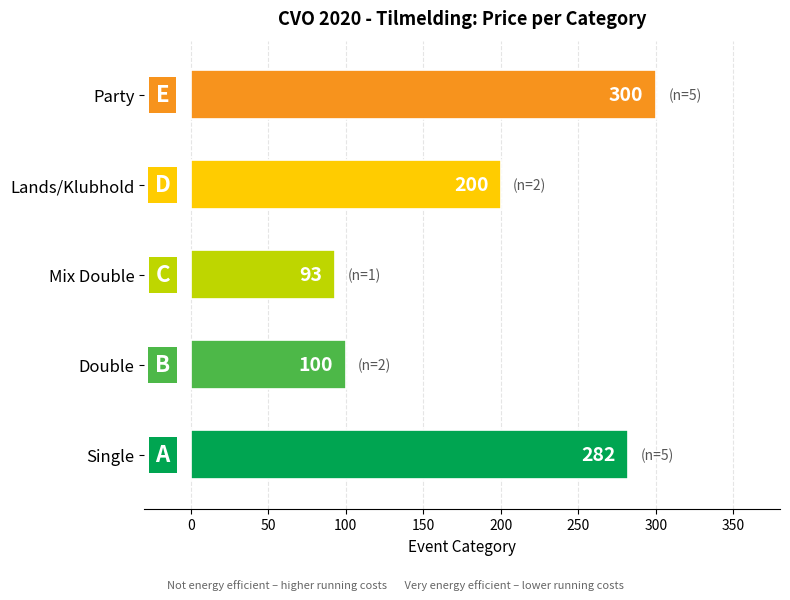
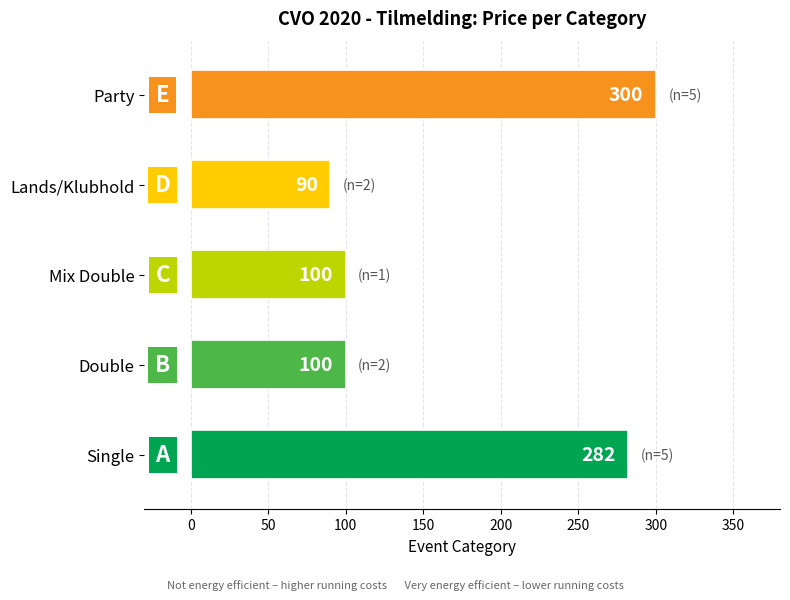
  {
    "Party": 300,
-   "Lands/Klubhold": 200,
-   "Mix Double": 93,
+   "Lands/Klubhold": 90,
+   "Mix Double": 100,
    "Double": 100,
    "Single": 282
  }
